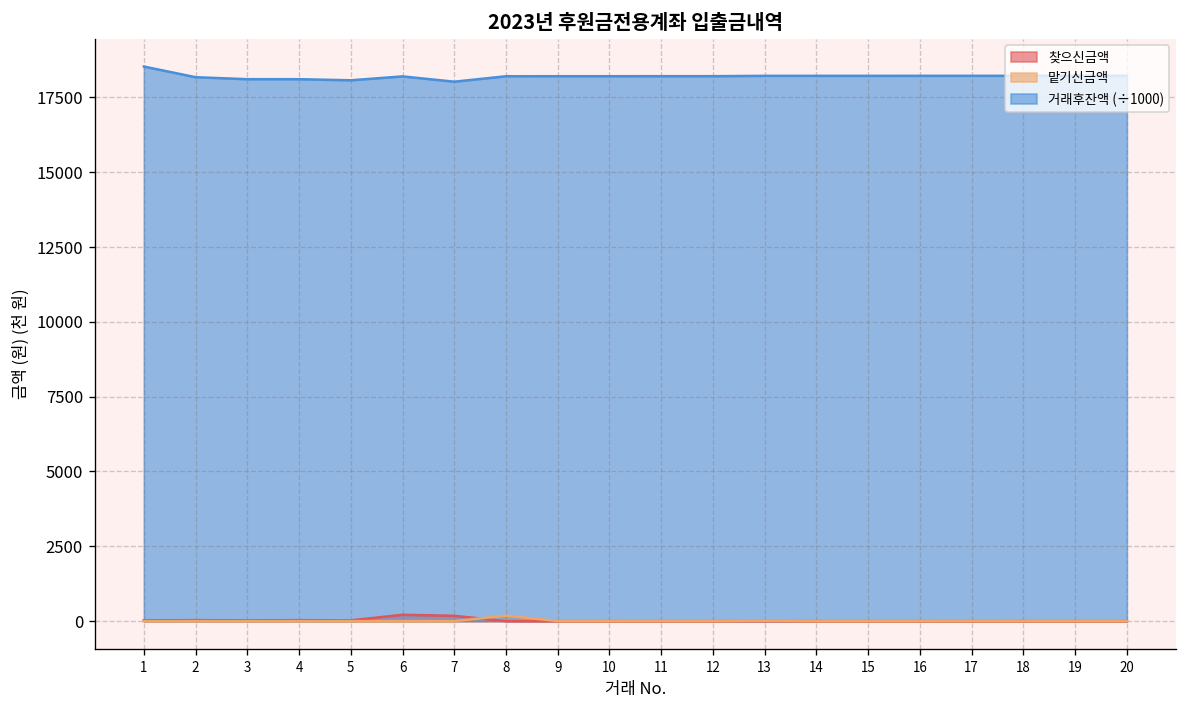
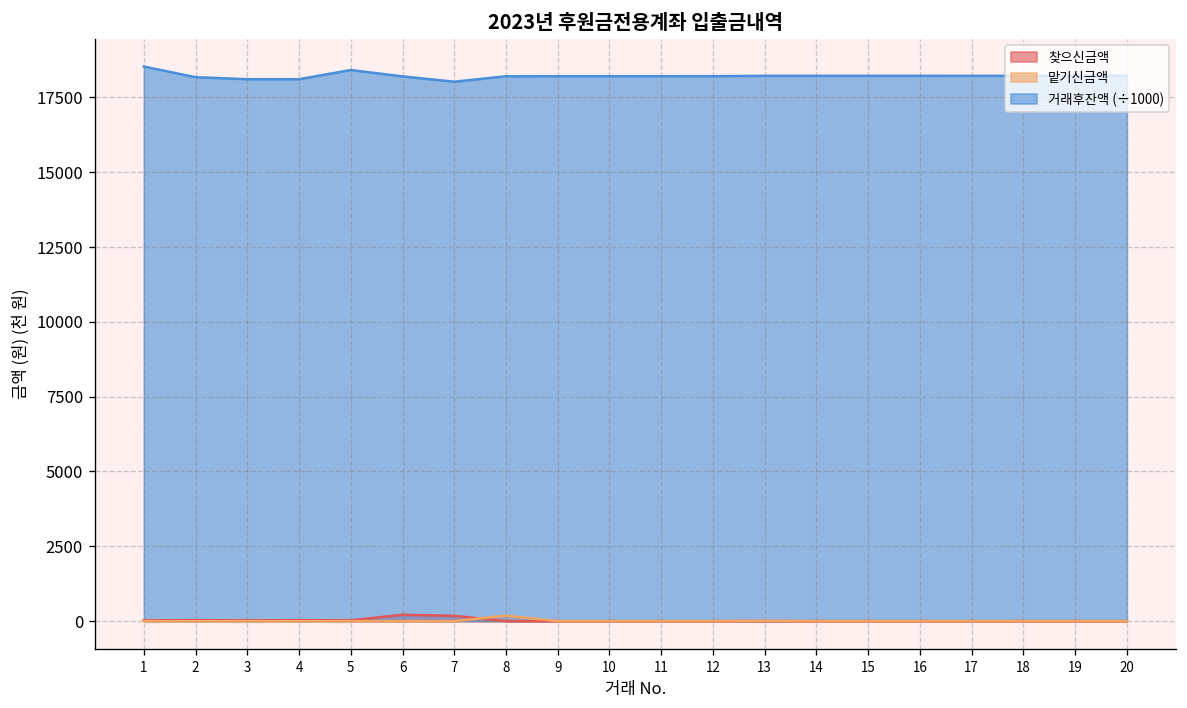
  {
    "찾으신금액": {
      "6": 200,
      "7": 200,
      "8": 0
    },
    "맡기신금액": {
      "6": 0,
      "7": 0,
      "8": 200
    },
    "거래후잔액 (÷1000)": {
      "1": 18500,
      "2": 18200,
      "3": 18100,
      "4": 18100,
-     "5": 18100,
+     "5": 18400,
      "6": 18200,
      "7": 18000,
      "8": 18200,
      "9": 18200,
      "10": 18200,
      "11": 18200,
      "12": 18200,
      "13": 18200,
      "14": 18200,
      "15": 18200,
      "16": 18200,
      "17": 18200
    }
  }
